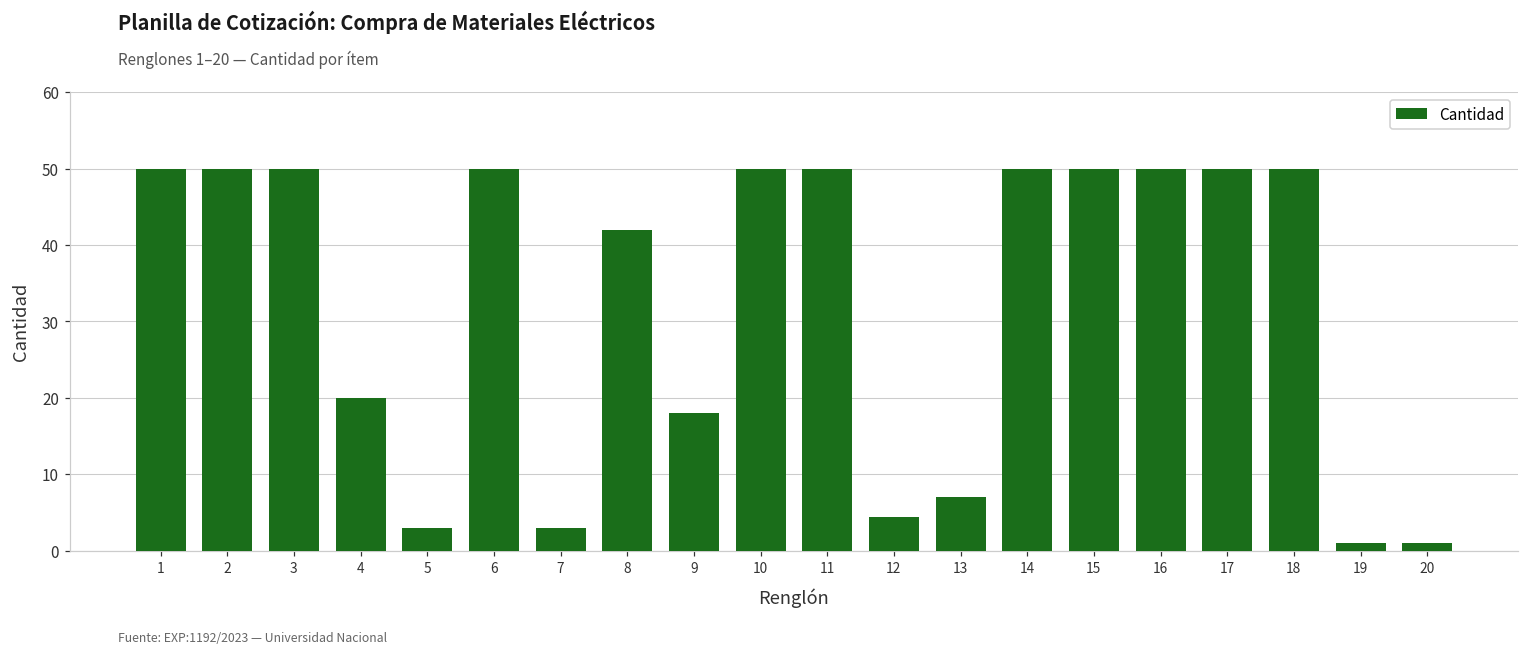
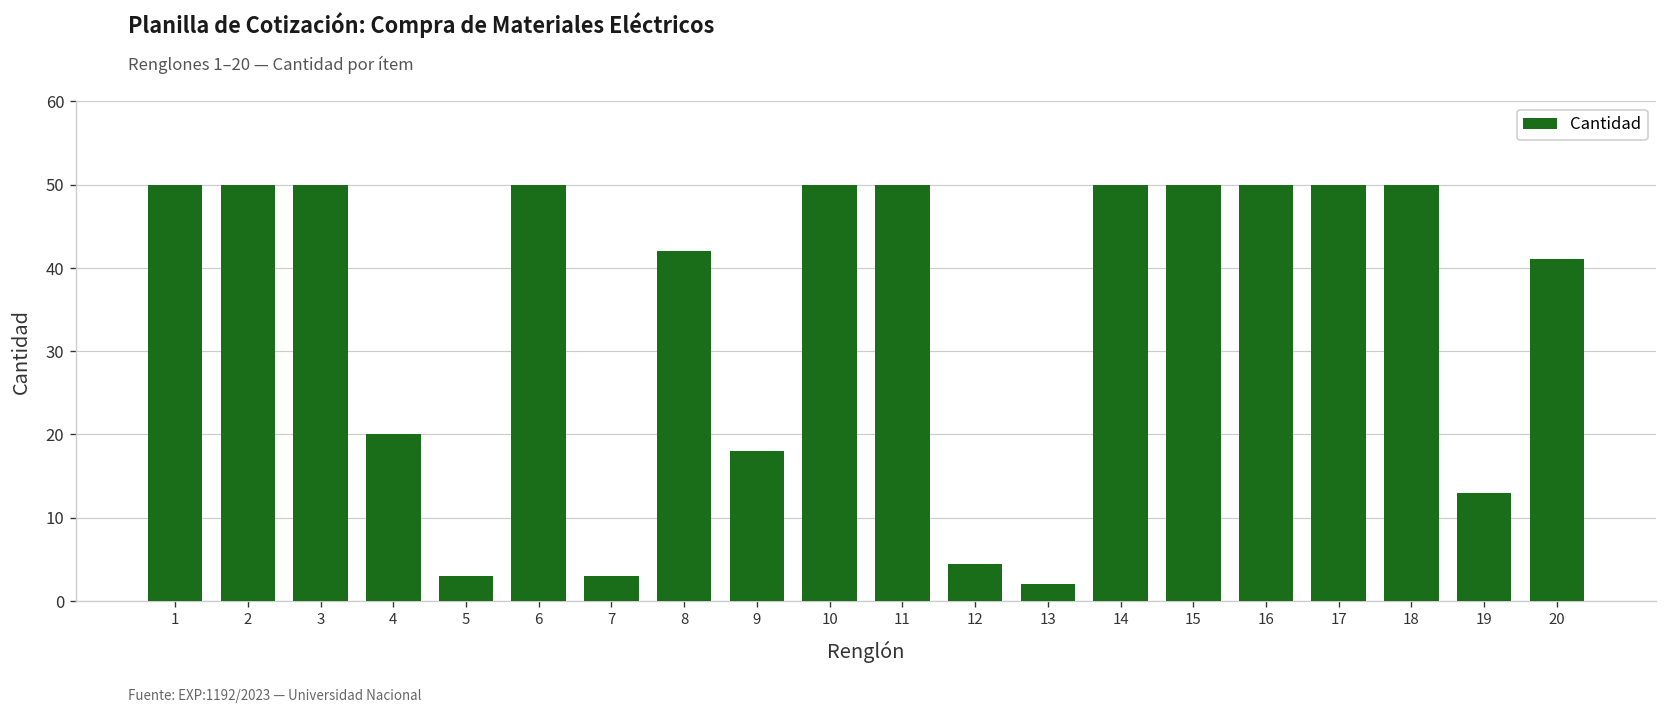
  {
    "1": 50,
    "2": 50,
    "3": 50,
    "4": 20,
    "5": 3,
    "6": 50,
    "7": 3,
    "8": 42,
    "9": 18,
    "10": 50,
    "11": 50,
    "12": 4,
-   "13": 7,
+   "13": 2,
    "14": 50,
    "15": 50,
    "16": 50,
    "17": 50,
    "18": 50,
-   "19": 1,
-   "20": 1
+   "19": 13,
+   "20": 41
  }
